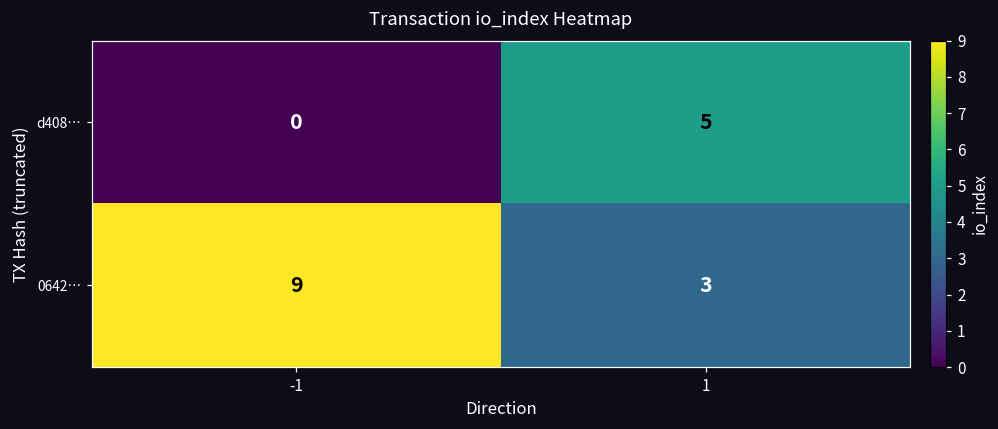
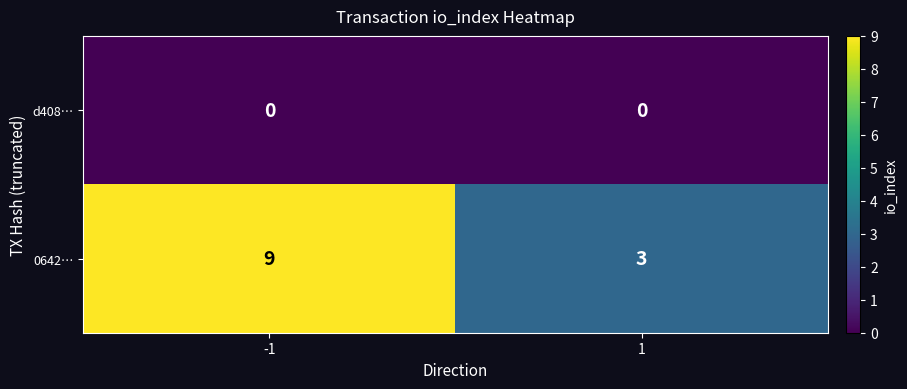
  {
    "d408…": {
      "-1": 0,
-     "1": 5
+     "1": 0
    },
    "0642…": {
      "-1": 9,
      "1": 3
    }
  }
